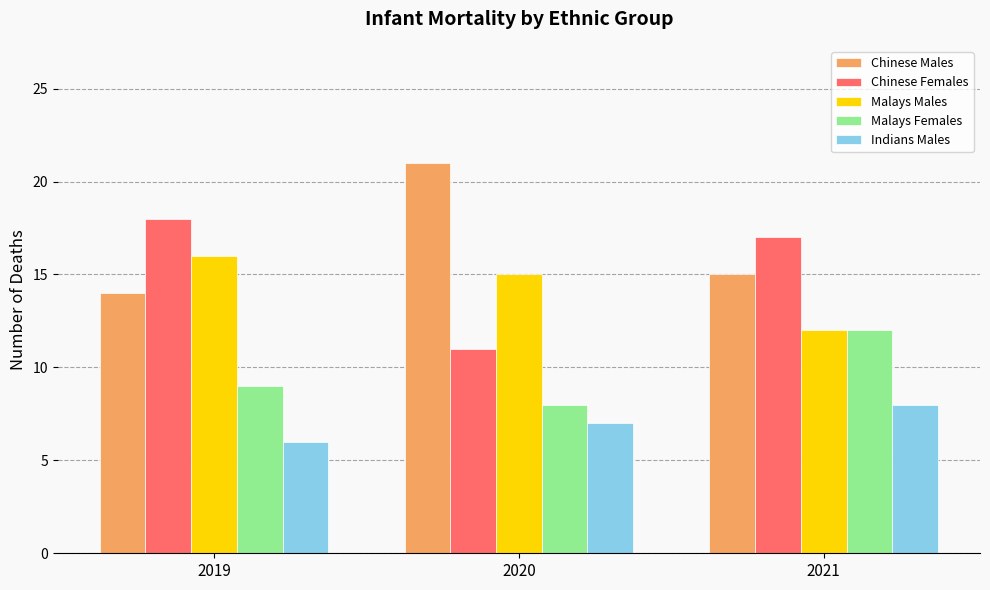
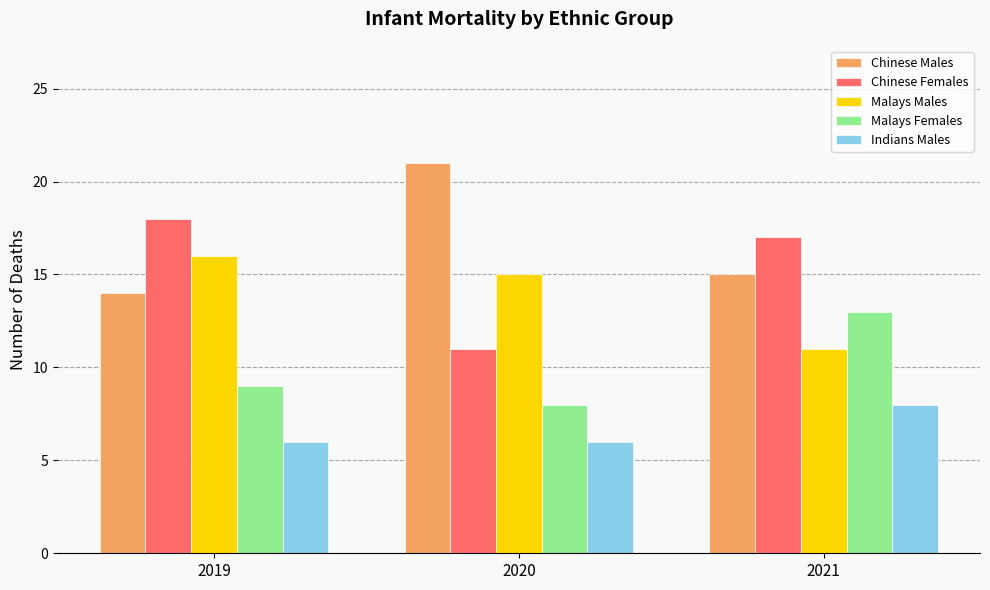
  {
    "Malays Males": {
      "2019": 16,
      "2020": 15,
-     "2021": 12
+     "2021": 11
    },
    "Malays Females": {
      "2019": 9,
      "2020": 8,
-     "2021": 12
+     "2021": 13
    },
    "Indians Males": {
      "2019": 6,
-     "2020": 7,
+     "2020": 6,
      "2021": 8
    }
  }
